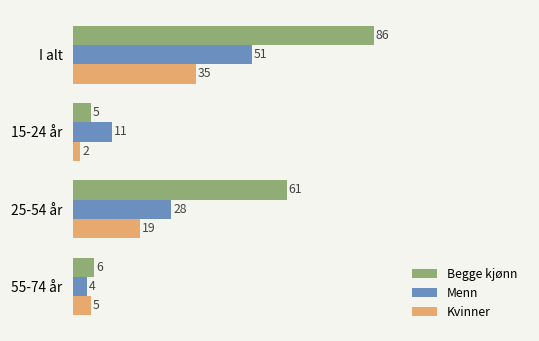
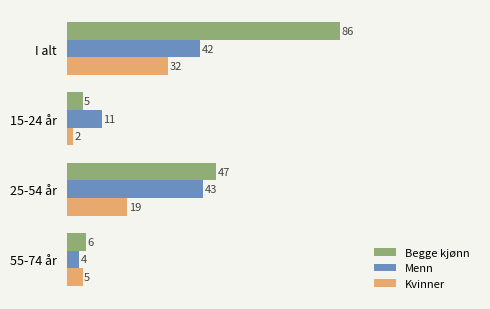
  {
    "Begge kjønn": {
      "I alt": 86,
      "15-24 år": 5,
-     "25-54 år": 61,
+     "25-54 år": 47,
      "55-74 år": 6
    },
    "Menn": {
-     "I alt": 51,
+     "I alt": 42,
      "15-24 år": 11,
-     "25-54 år": 28,
+     "25-54 år": 43,
      "55-74 år": 4
    },
    "Kvinner": {
-     "I alt": 35,
+     "I alt": 32,
      "15-24 år": 2,
      "25-54 år": 19,
      "55-74 år": 5
    }
  }
